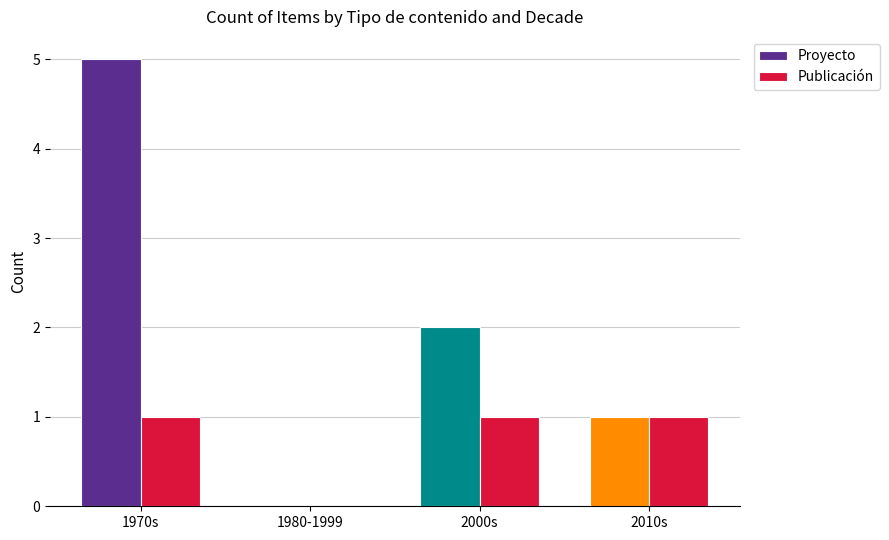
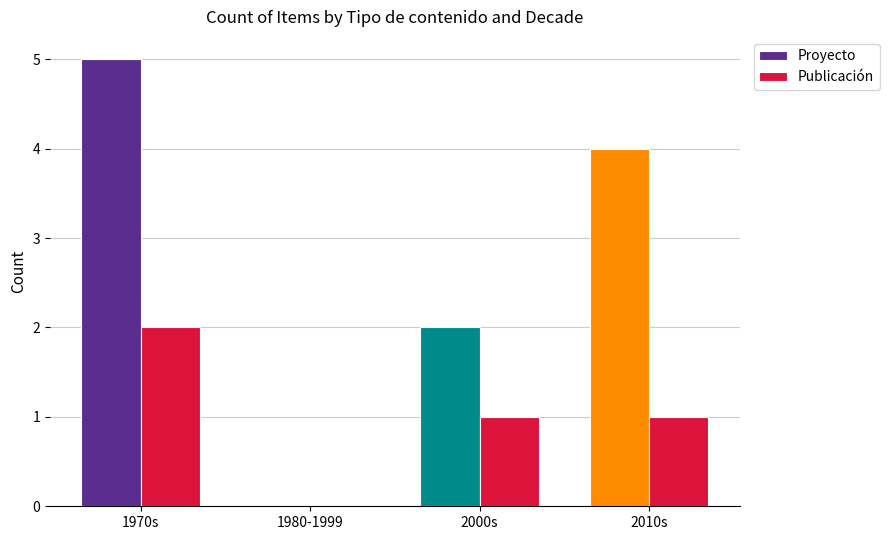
  {
    "Proyecto": {
      "1970s": 5,
      "1980-1999": 0,
      "2000s": 2,
-     "2010s": 1
+     "2010s": 4
    },
    "Publicación": {
-     "1970s": 1,
+     "1970s": 2,
      "1980-1999": 0,
      "2000s": 1,
      "2010s": 1
    }
  }
